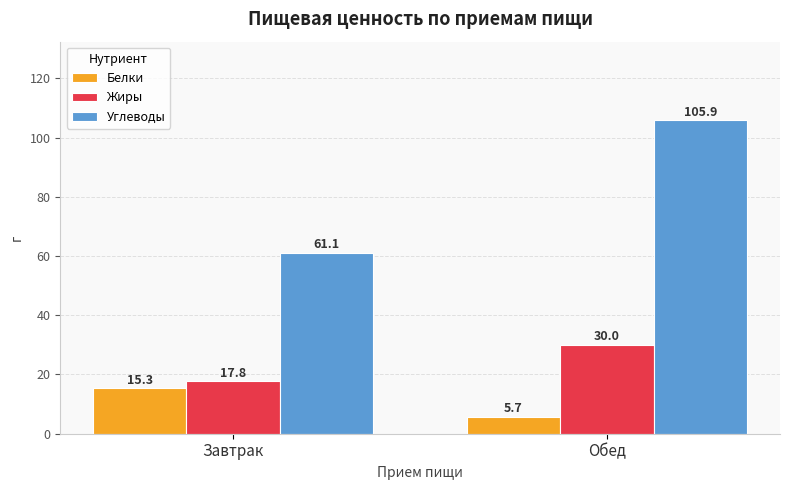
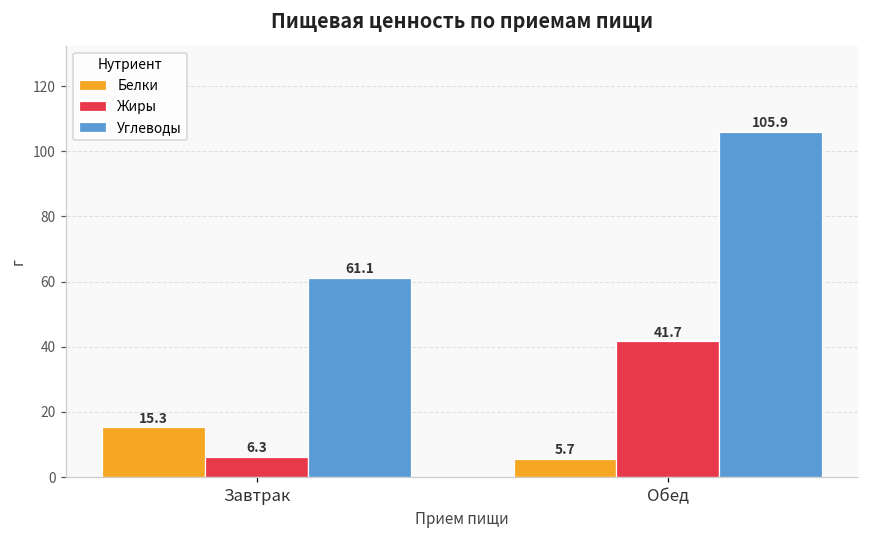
  {
    "Белки": {
      "Завтрак": 15.3,
      "Обед": 5.7
    },
    "Жиры": {
-     "Завтрак": 17.8,
-     "Обед": 30.0
+     "Завтрак": 6.3,
+     "Обед": 41.7
    },
    "Углеводы": {
      "Завтрак": 61.1,
      "Обед": 105.9
    }
  }
